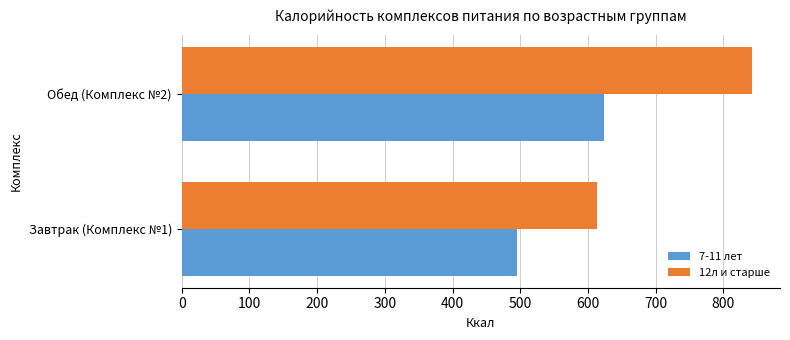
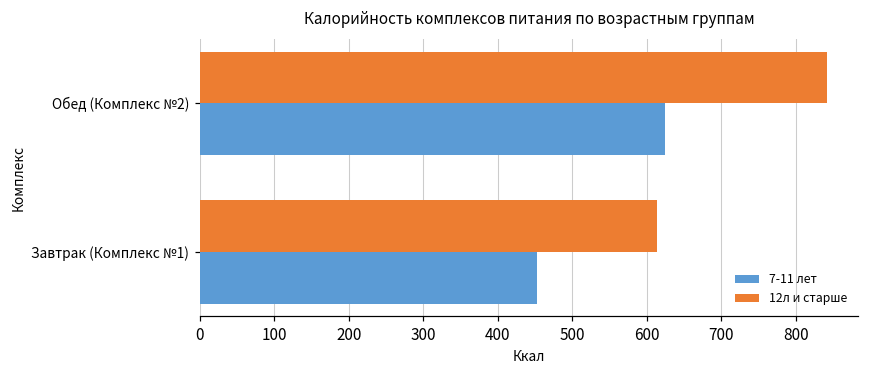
  {
    "7-11 лет": {
      "Обед (Комплекс №2)": 620,
-     "Завтрак (Комплекс №1)": 500
+     "Завтрак (Комплекс №1)": 450
    },
    "12л и старше": {
      "Обед (Комплекс №2)": 840,
      "Завтрак (Комплекс №1)": 610
    }
  }
